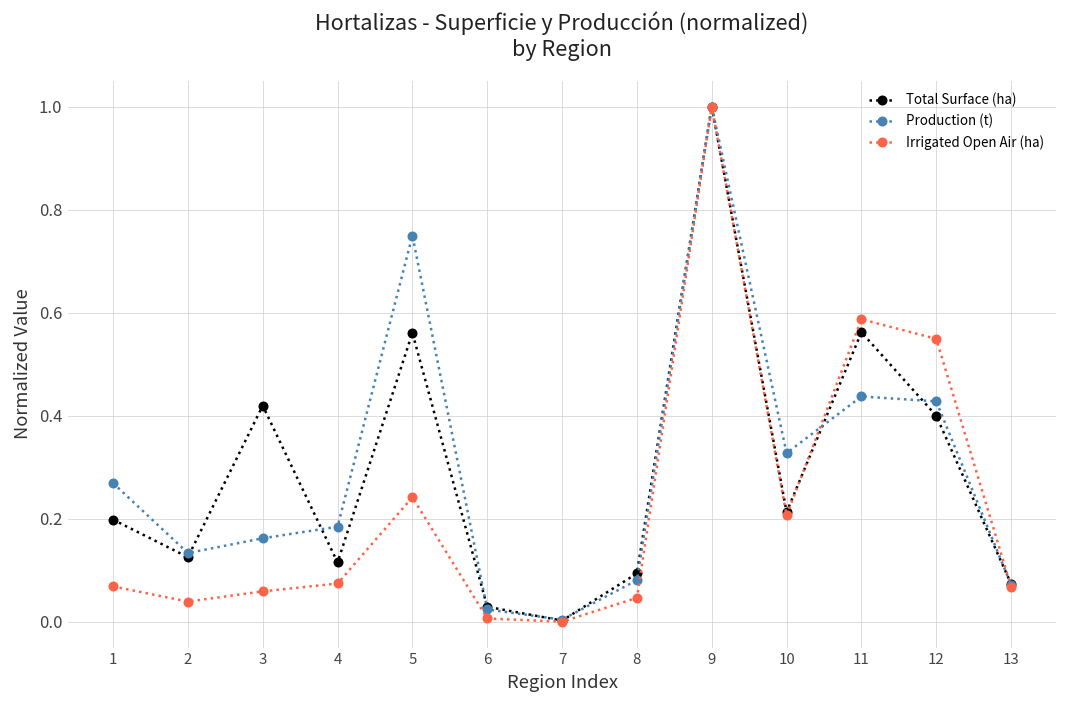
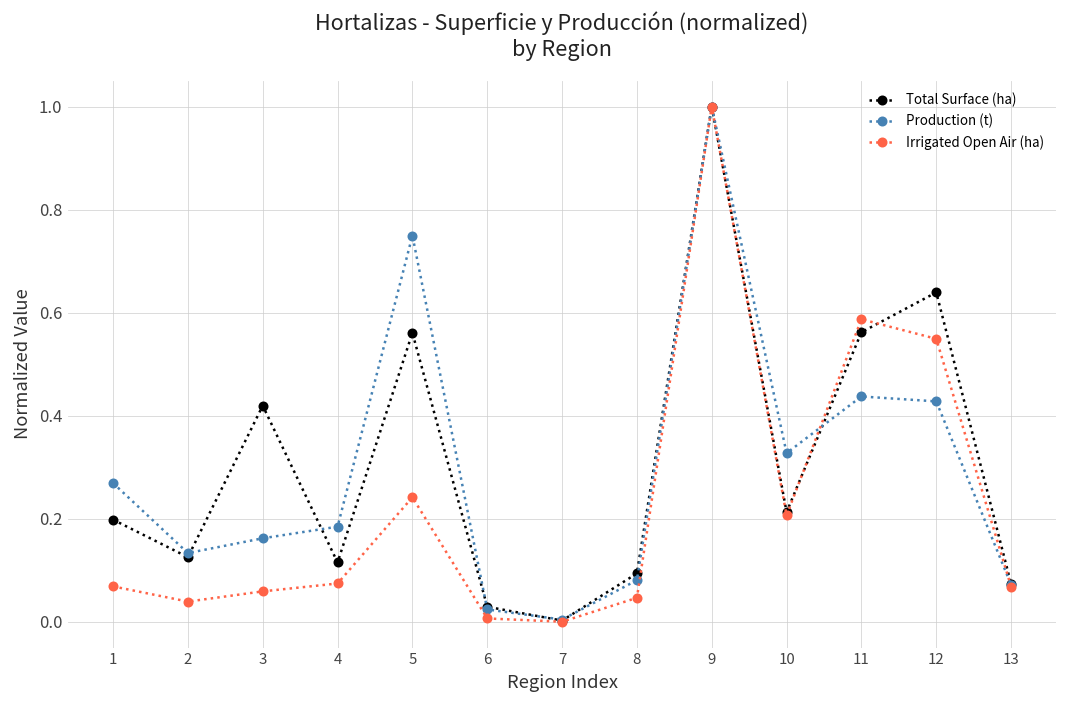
  {
    "Total Surface (ha)": {
      "1": 0.20,
      "2": 0.13,
      "3": 0.42,
      "4": 0.12,
      "5": 0.56,
      "8": 0.09,
      "10": 0.21,
      "11": 0.56,
-     "12": 0.40
+     "12": 0.64
    },
    "Production (t)": {
      "1": 0.27,
      "2": 0.13,
      "3": 0.16,
      "4": 0.18,
      "5": 0.75,
      "8": 0.08,
      "10": 0.33,
      "11": 0.44,
      "12": 0.43
    },
    "Irrigated Open Air (ha)": {
      "1": 0.07,
      "2": 0.04,
      "3": 0.06,
      "4": 0.07,
      "5": 0.24,
      "6": 0.01,
      "8": 0.05,
      "10": 0.21,
      "11": 0.59,
      "12": 0.55
    }
  }
